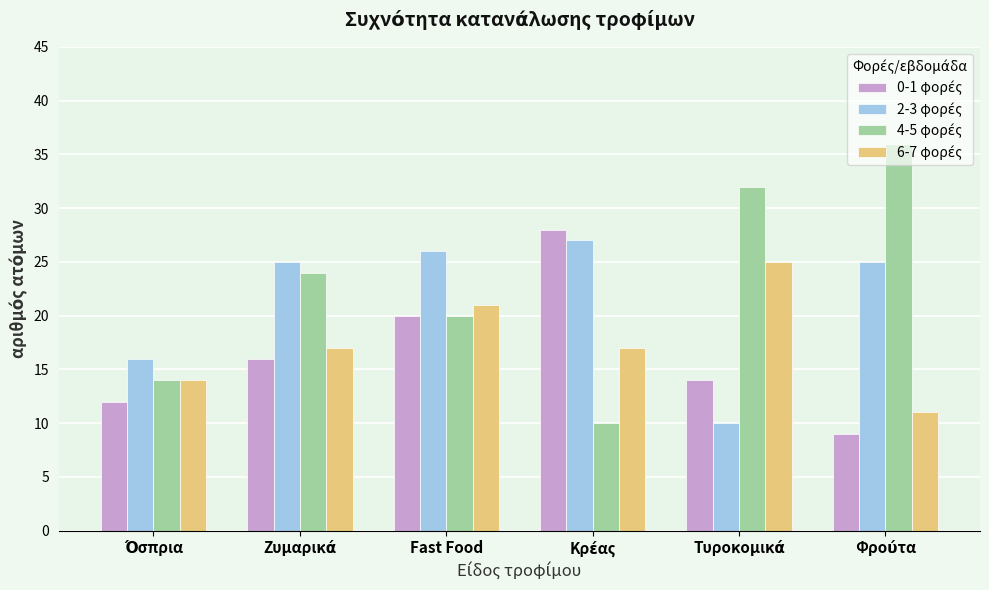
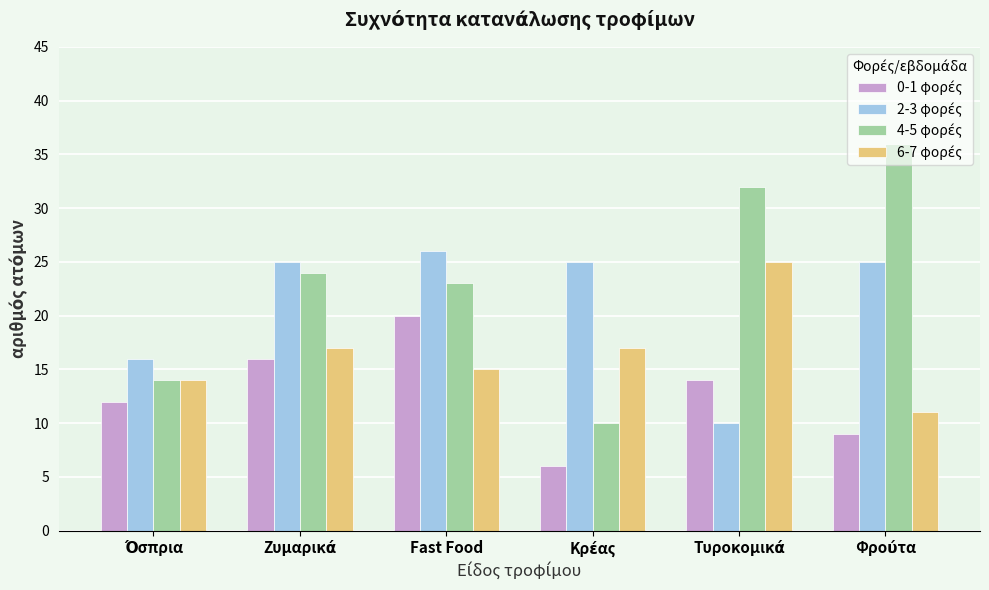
  {
    "0-1 φορές": {
      "Όσπρια": 12,
      "Ζυμαρικά": 16,
      "Fast Food": 20,
-     "Κρέας": 28,
+     "Κρέας": 6,
      "Τυροκομικά": 14,
      "Φρούτα": 9
    },
    "2-3 φορές": {
      "Όσπρια": 16,
      "Ζυμαρικά": 25,
      "Fast Food": 26,
-     "Κρέας": 27,
+     "Κρέας": 25,
      "Τυροκομικά": 10,
      "Φρούτα": 25
    },
    "4-5 φορές": {
      "Όσπρια": 14,
      "Ζυμαρικά": 24,
-     "Fast Food": 20,
+     "Fast Food": 23,
      "Κρέας": 10,
      "Τυροκομικά": 32
    },
    "6-7 φορές": {
      "Όσπρια": 14,
      "Ζυμαρικά": 17,
-     "Fast Food": 21,
+     "Fast Food": 15,
      "Κρέας": 17,
      "Τυροκομικά": 25,
      "Φρούτα": 11
    }
  }
